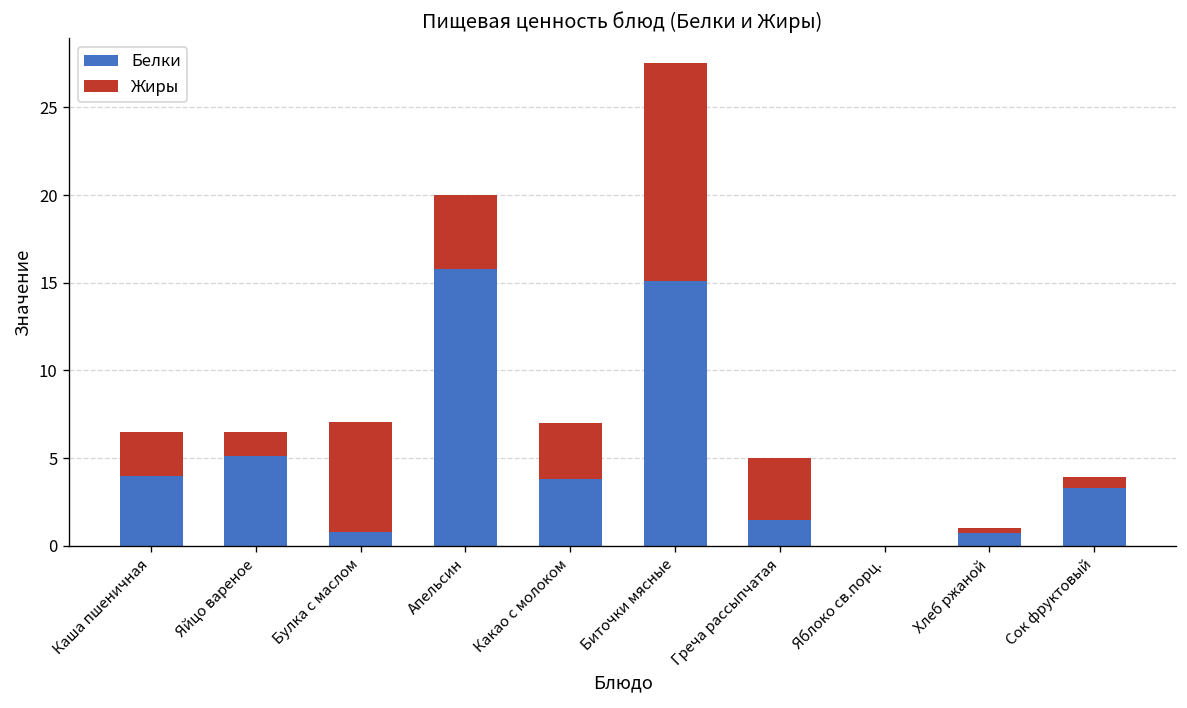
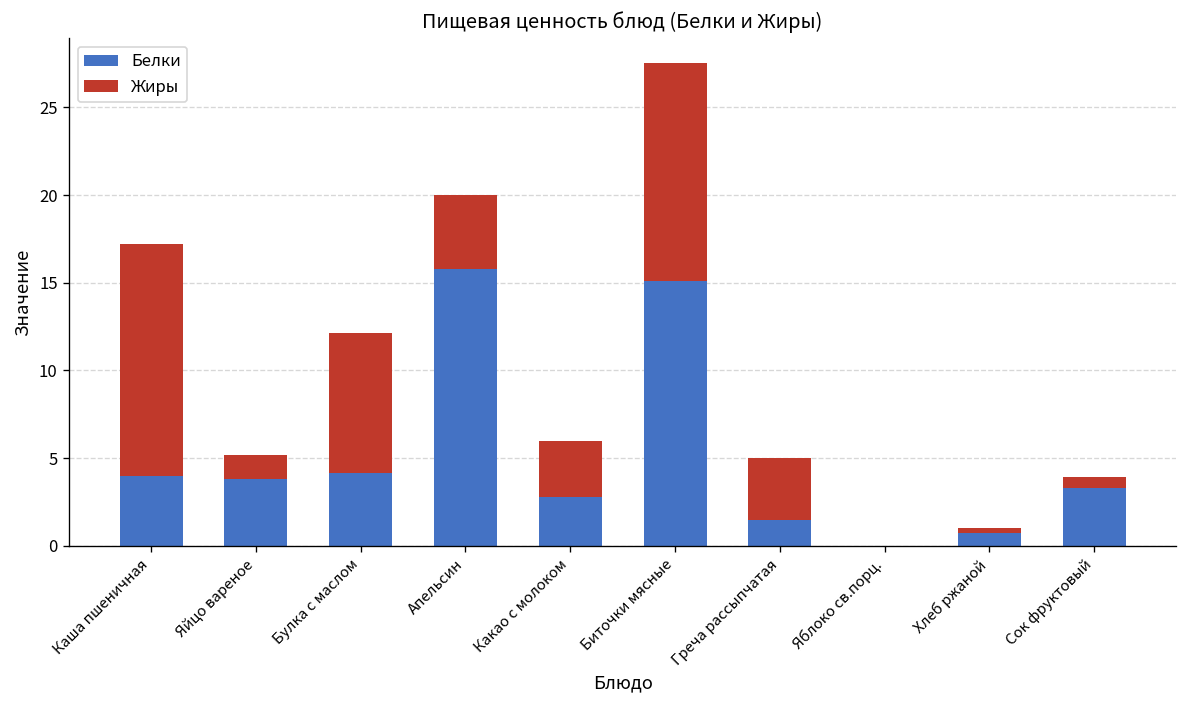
  {
    "Белки": {
      "Каша пшеничная": 4.0,
-     "Яйцо вареное": 5.1,
-     "Булка с маслом": 0.8,
+     "Яйцо вареное": 3.8,
+     "Булка с маслом": 4.2,
      "Апельсин": 15.8,
-     "Какао с молоком": 3.8,
+     "Какао с молоком": 2.8,
      "Биточки мясные": 15.1,
      "Греча рассыпчатая": 1.5,
      "Яблоко св.порц.": 0.0,
      "Хлеб ржаной": 0.8,
      "Сок фруктовый": 3.3
    },
    "Жиры": {
-     "Каша пшеничная": 2.5,
+     "Каша пшеничная": 13.2,
      "Яйцо вареное": 1.4,
-     "Булка с маслом": 6.3,
+     "Булка с маслом": 7.9,
      "Апельсин": 4.2,
      "Какао с молоком": 3.2,
      "Биточки мясные": 12.5,
      "Греча рассыпчатая": 3.5,
      "Яблоко св.порц.": 0.0,
      "Хлеб ржаной": 0.3,
      "Сок фруктовый": 0.6
    }
  }
